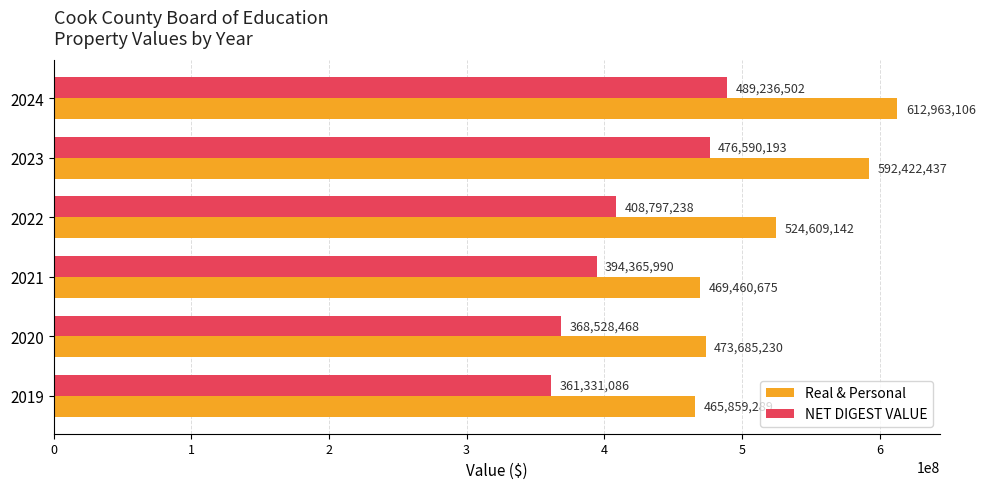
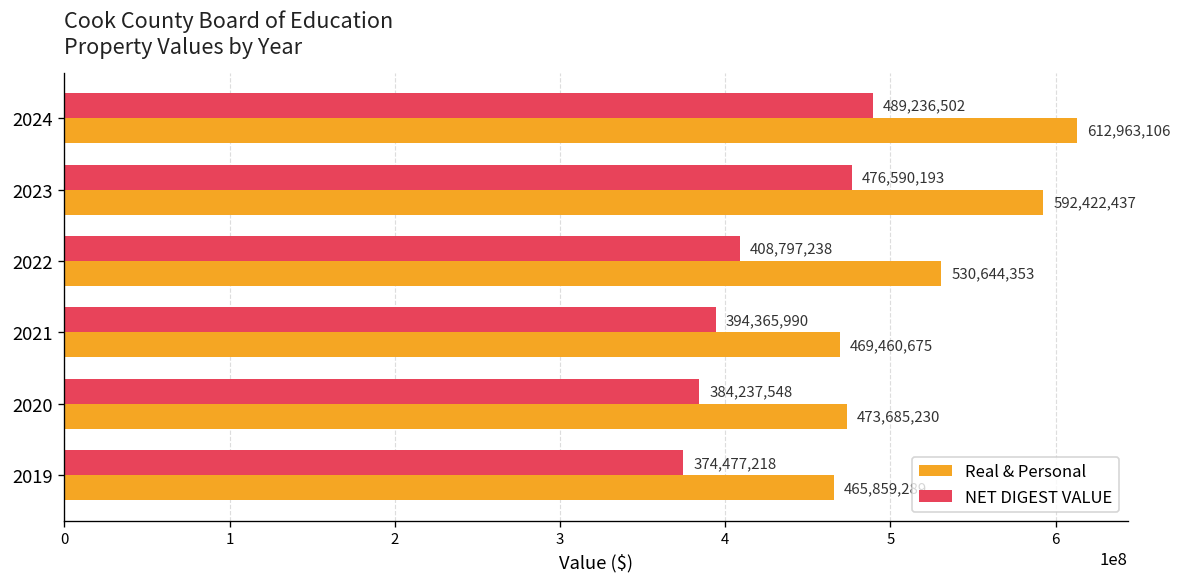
  {
    "Real & Personal": {
      "2024": "612,963,106",
      "2023": "592,422,437",
-     "2022": "524,609,142",
+     "2022": "530,644,353",
      "2021": "469,460,675",
      "2020": "473,685,230"
    },
    "NET DIGEST VALUE": {
      "2024": "489,236,502",
      "2023": "476,590,193",
      "2022": "408,797,238",
      "2021": "394,365,990",
-     "2020": "368,528,468",
-     "2019": "361,331,086"
+     "2020": "384,237,548",
+     "2019": "374,477,218"
    }
  }
